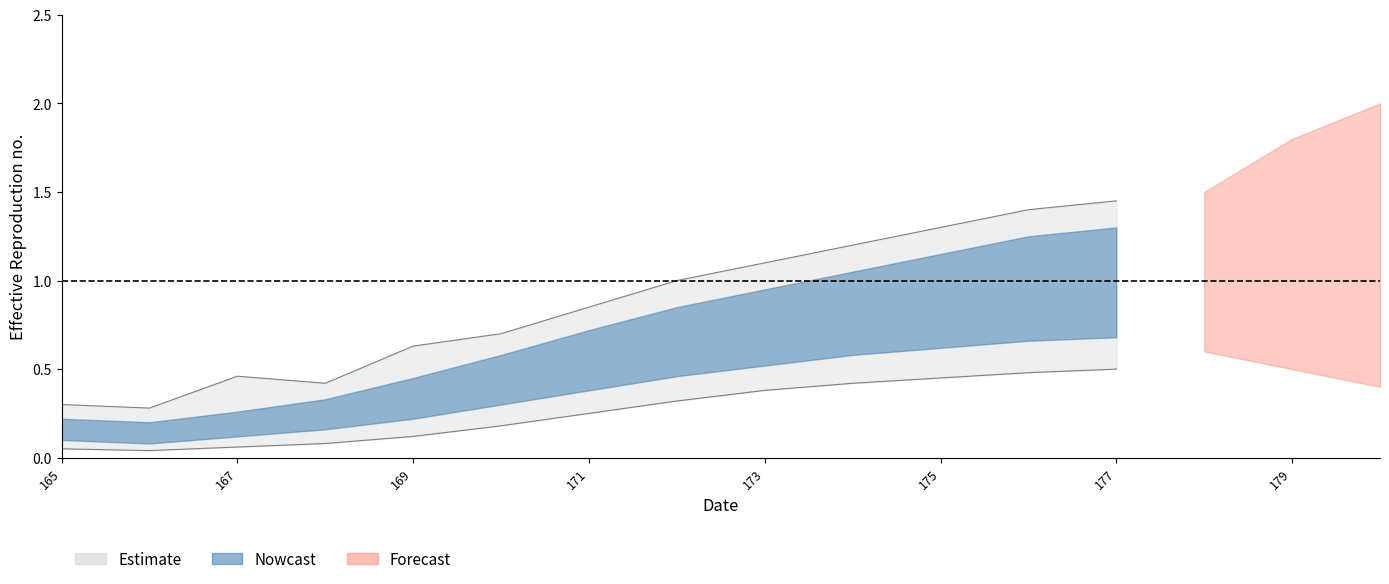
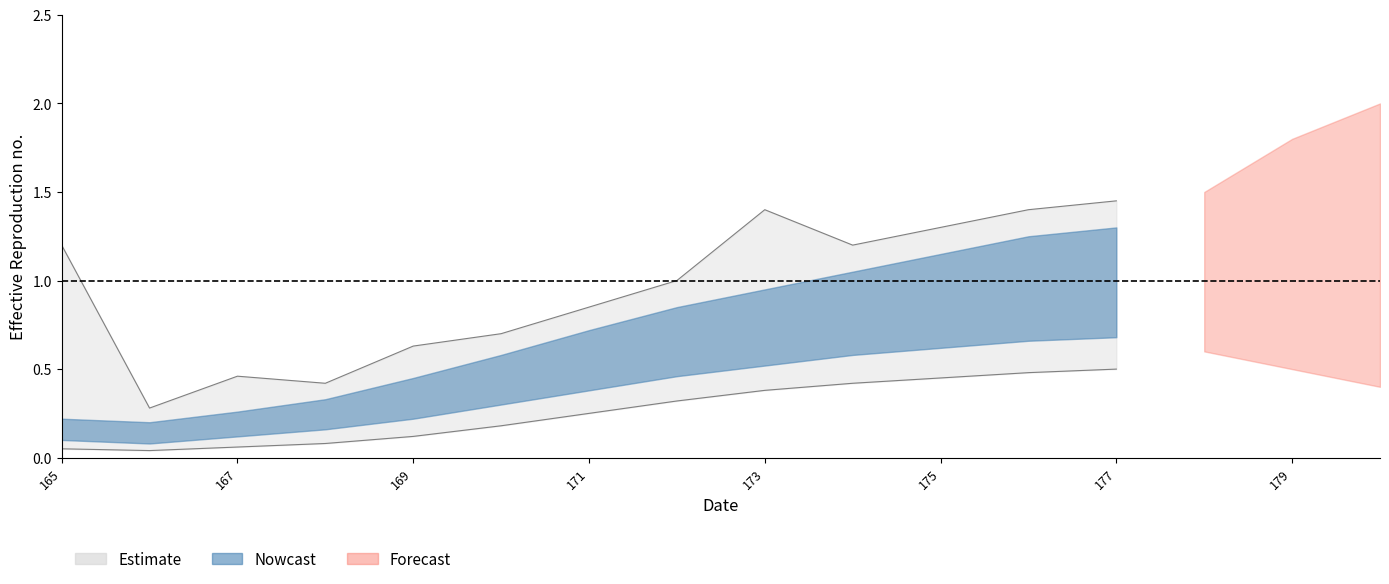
  {
    "Estimate": {
-     "165": 0.3,
+     "165": 1.2,
      "167": 0.46,
      "169": 0.63,
      "171": 0.85,
-     "173": 1.1,
+     "173": 1.4,
      "175": 1.3,
      "177": 1.45
    }
  }
